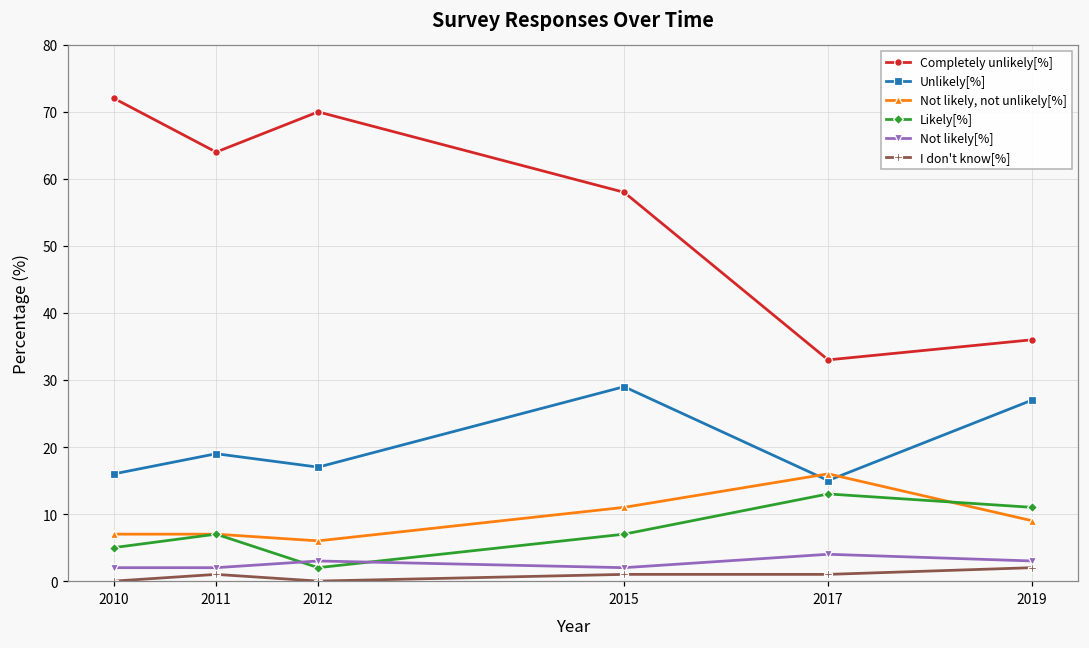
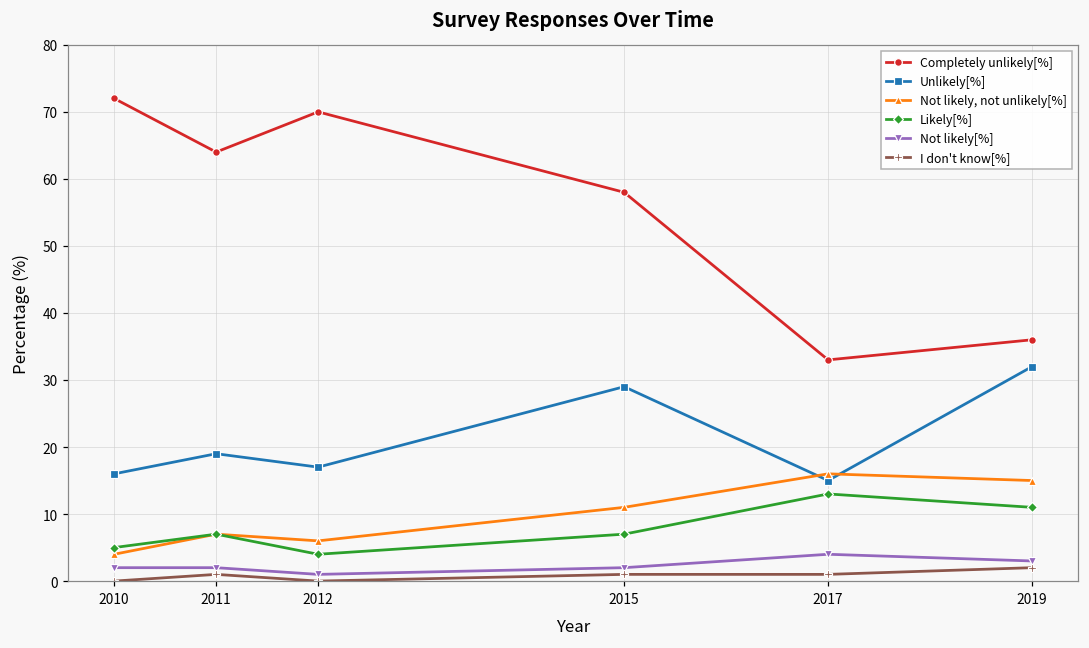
  {
    "Completely unlikely[%]": {
      "2010": 72,
      "2011": 64,
      "2012": 70,
      "2015": 58,
      "2017": 33,
      "2019": 36
    },
    "Unlikely[%]": {
      "2010": 16,
      "2011": 19,
      "2012": 17,
      "2015": 29,
      "2017": 15,
-     "2019": 27
+     "2019": 32
    },
    "Not likely, not unlikely[%]": {
-     "2010": 7,
+     "2010": 4,
      "2012": 6,
      "2015": 11,
      "2017": 16,
-     "2019": 9
+     "2019": 15
    },
    "Likely[%]": {
      "2010": 5,
-     "2012": 2,
+     "2012": 4,
      "2015": 7,
      "2017": 13,
      "2019": 11
    },
    "Not likely[%]": {
      "2010": 2,
      "2011": 2,
-     "2012": 3,
+     "2012": 1,
      "2015": 2,
      "2017": 4,
      "2019": 3
    },
    "I don't know[%]": {
      "2010": 0,
      "2011": 1,
      "2012": 0,
      "2015": 1,
      "2017": 1,
      "2019": 2
    }
  }
